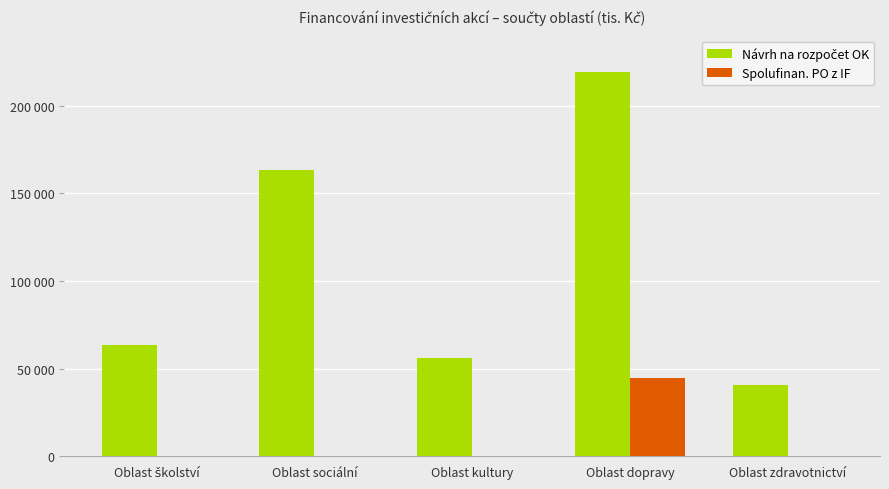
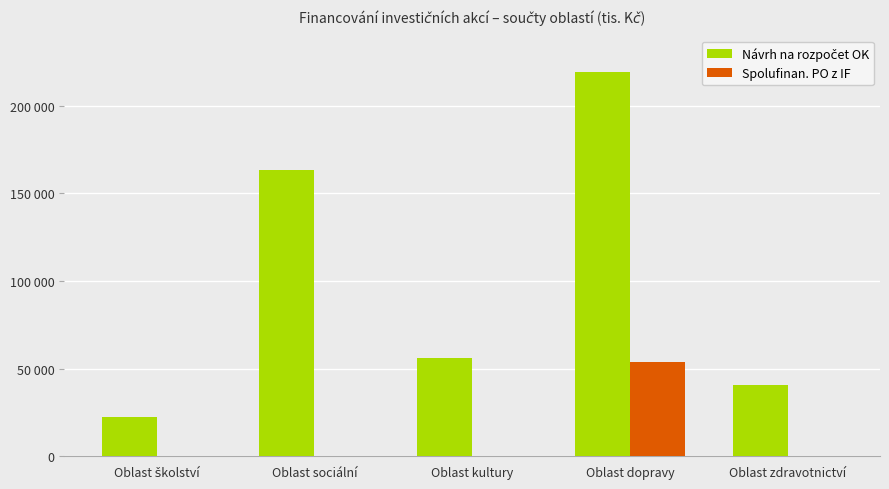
  {
    "Návrh na rozpočet OK": {
-     "Oblast školství": 64000,
+     "Oblast školství": 22000,
      "Oblast sociální": 164000,
      "Oblast kultury": 56000,
      "Oblast dopravy": 219000,
      "Oblast zdravotnictví": 41000
    },
    "Spolufinan. PO z IF": {
      "Oblast školství": 0,
      "Oblast sociální": 0,
      "Oblast kultury": 0,
-     "Oblast dopravy": 45000,
+     "Oblast dopravy": 54000,
      "Oblast zdravotnictví": 0
    }
  }
